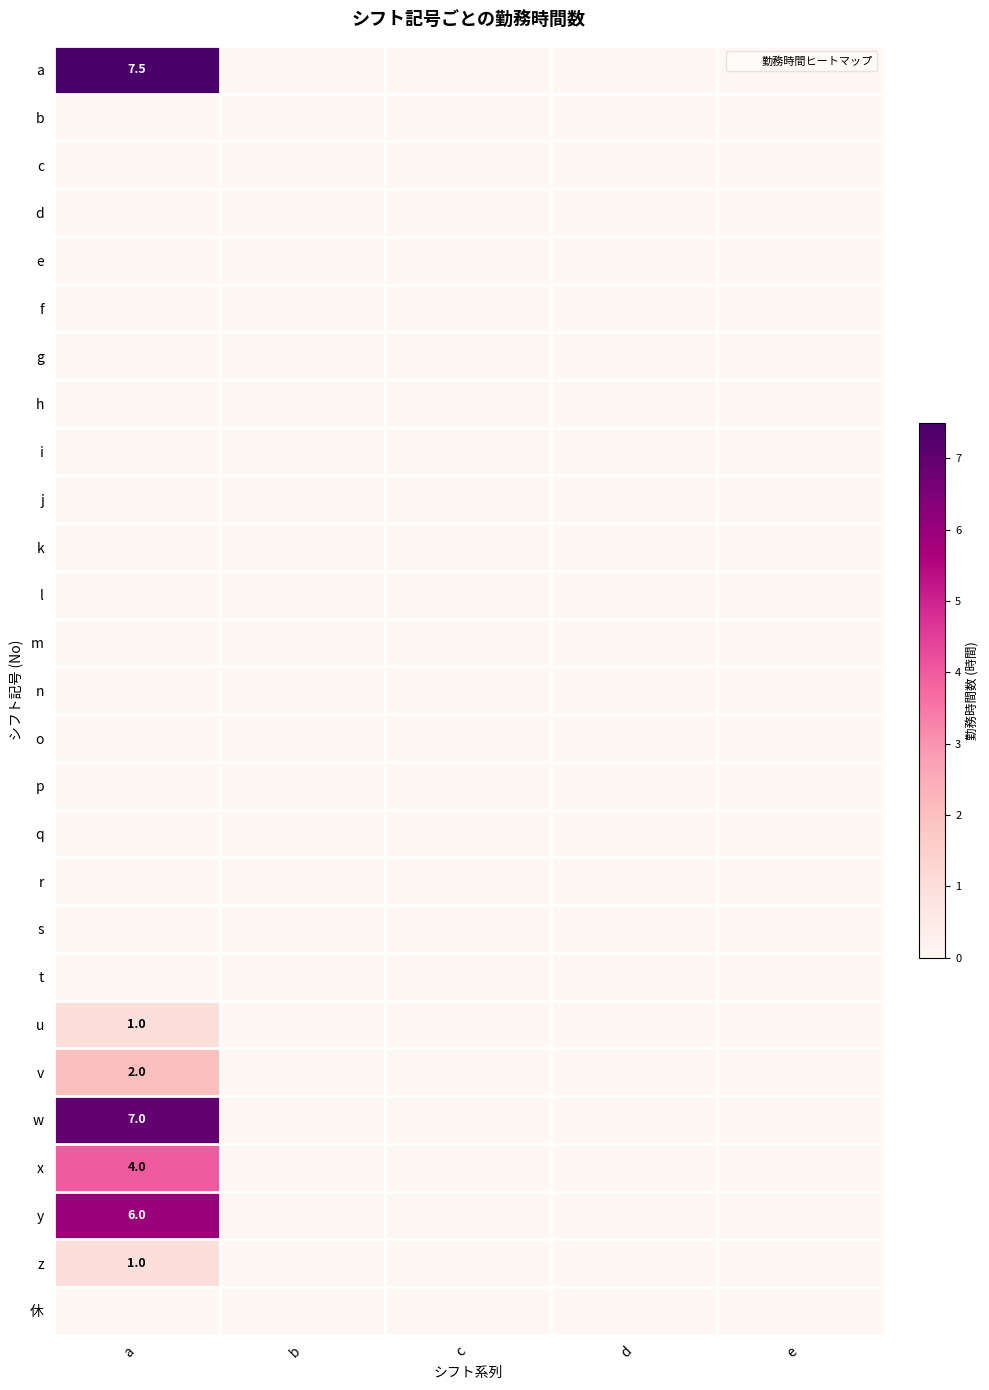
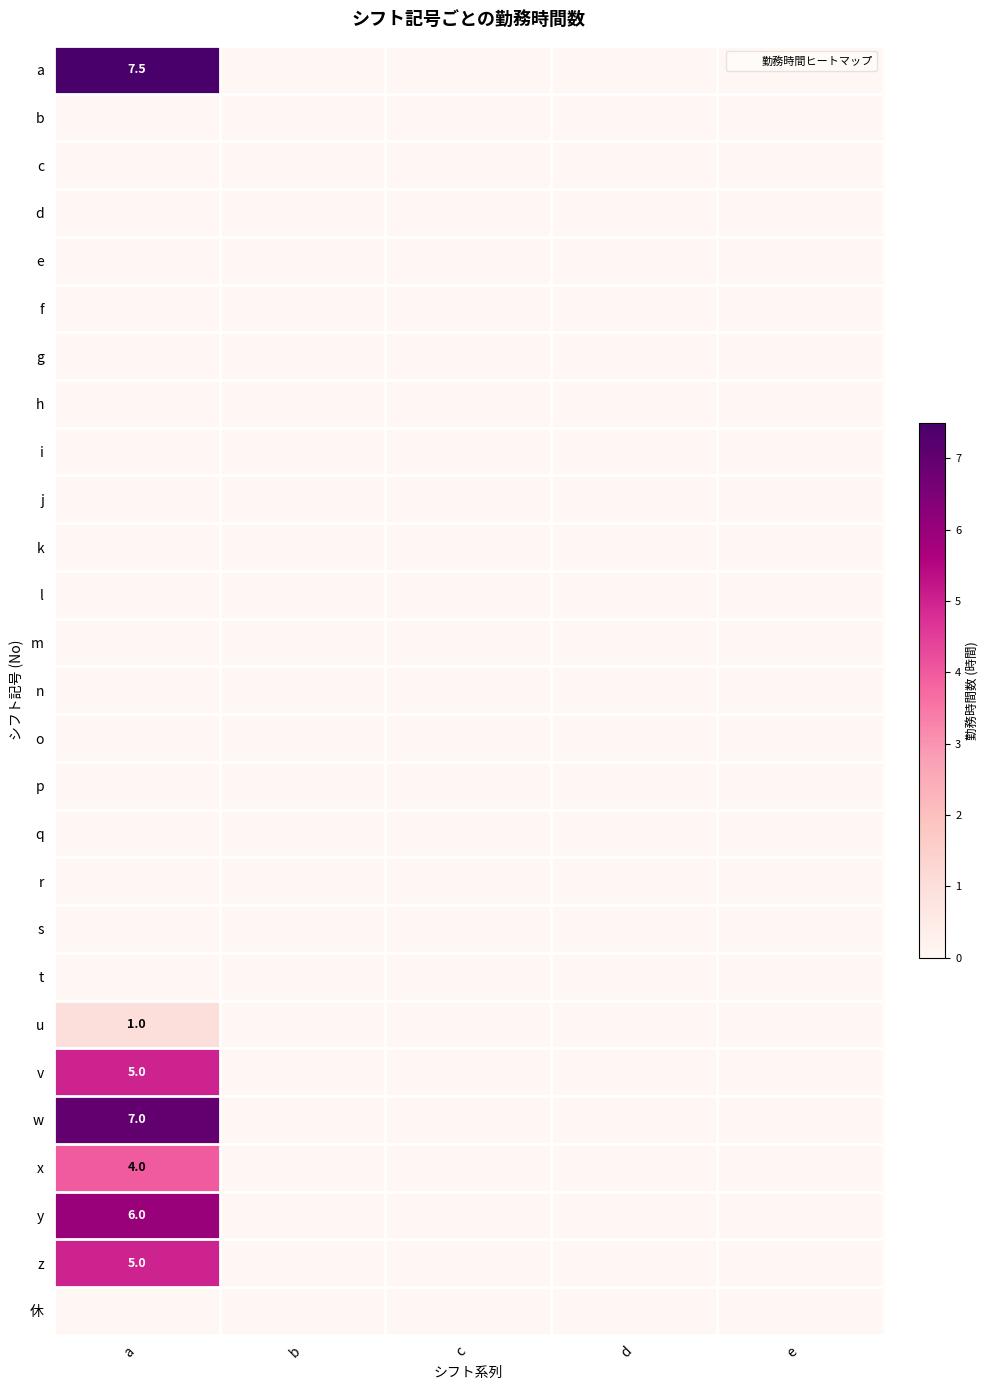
  {
    "a": {
      "a": 7.5
    },
    "u": {
      "a": 1.0
    },
    "v": {
-     "a": 2.0
+     "a": 5.0
    },
    "w": {
      "a": 7.0
    },
    "x": {
      "a": 4.0
    },
    "y": {
      "a": 6.0
    },
    "z": {
-     "a": 1.0
+     "a": 5.0
    }
  }
